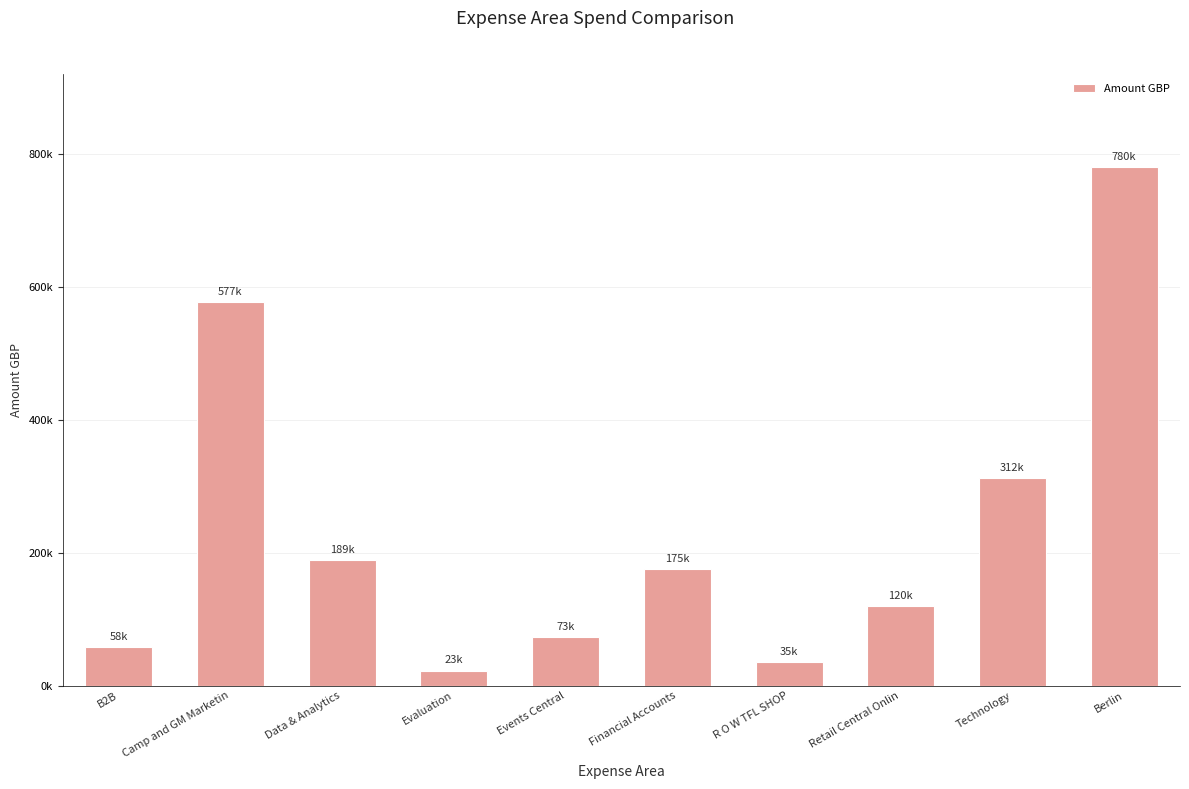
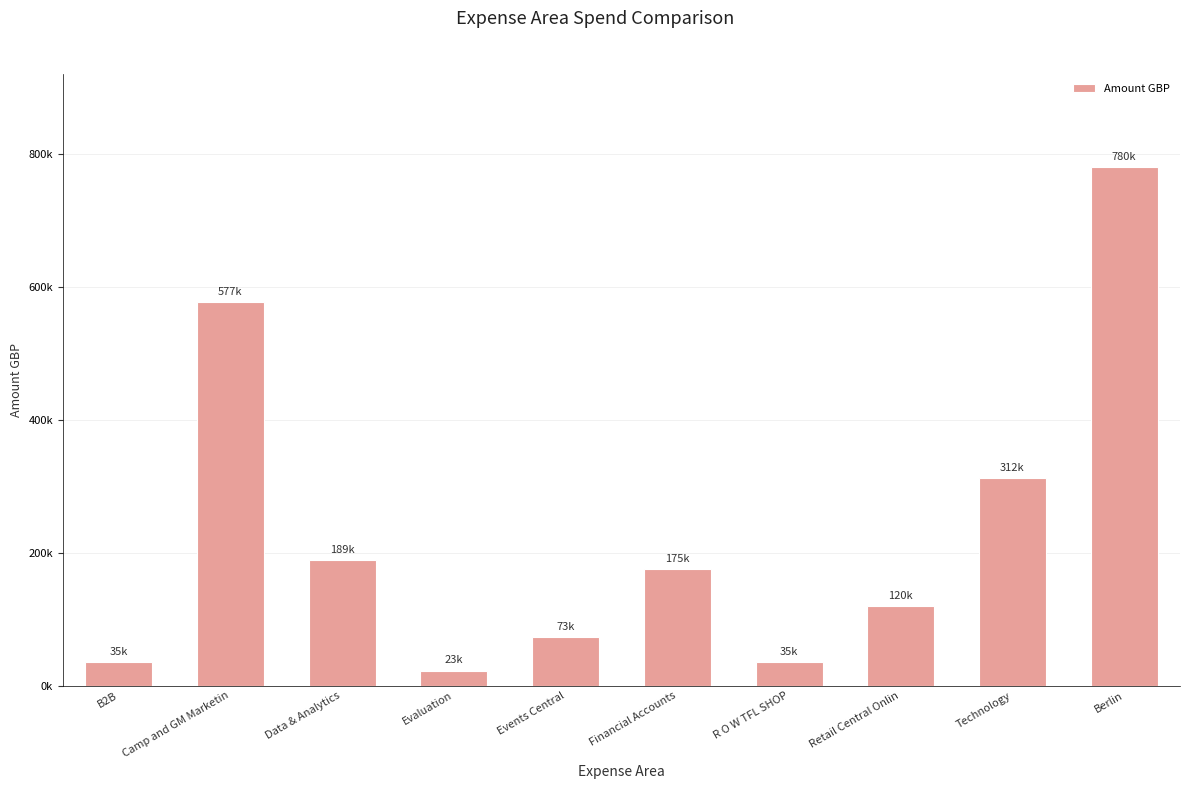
  {
-   "B2B": "58k",
+   "B2B": "35k",
    "Camp and GM Marketin": "577k",
    "Data & Analytics": "189k",
    "Evaluation": "23k",
    "Events Central": "73k",
    "Financial Accounts": "175k",
    "R O W TFL SHOP": "35k",
    "Retail Central Onlin": "120k",
    "Technology": "312k",
    "Berlin": "780k"
  }
